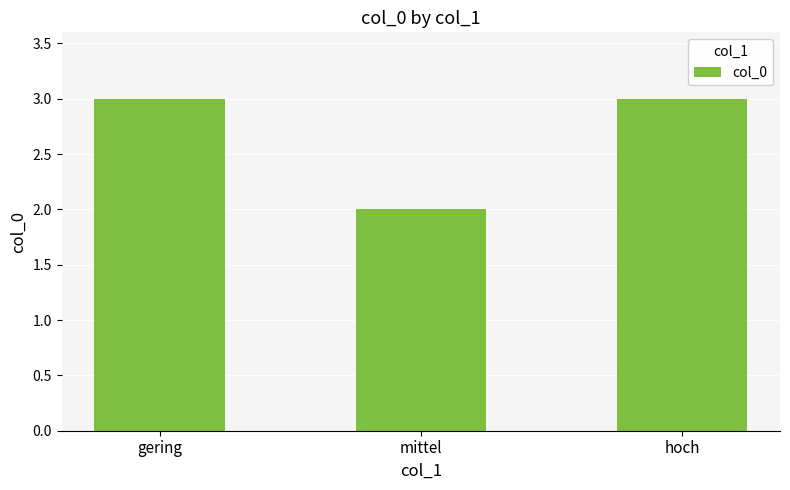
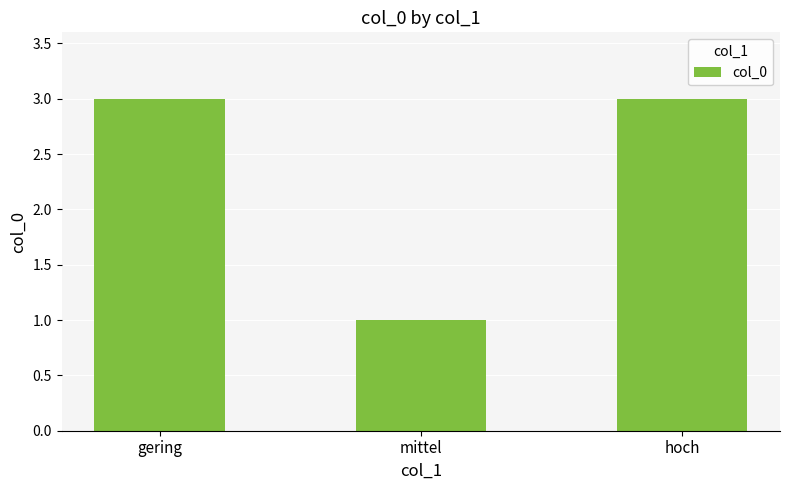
  {
    "gering": 3,
-   "mittel": 2,
+   "mittel": 1,
    "hoch": 3
  }
